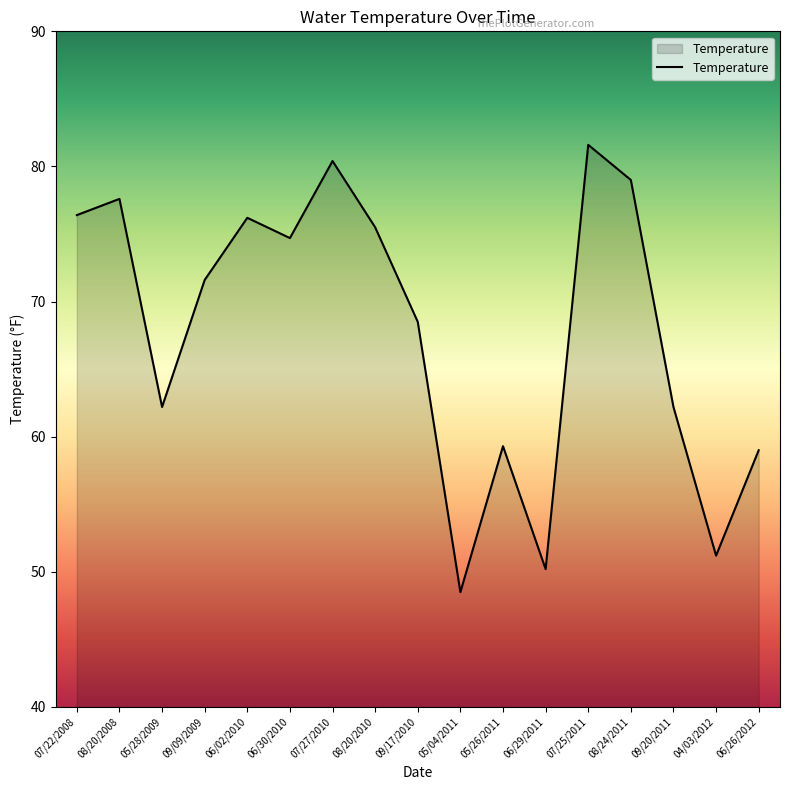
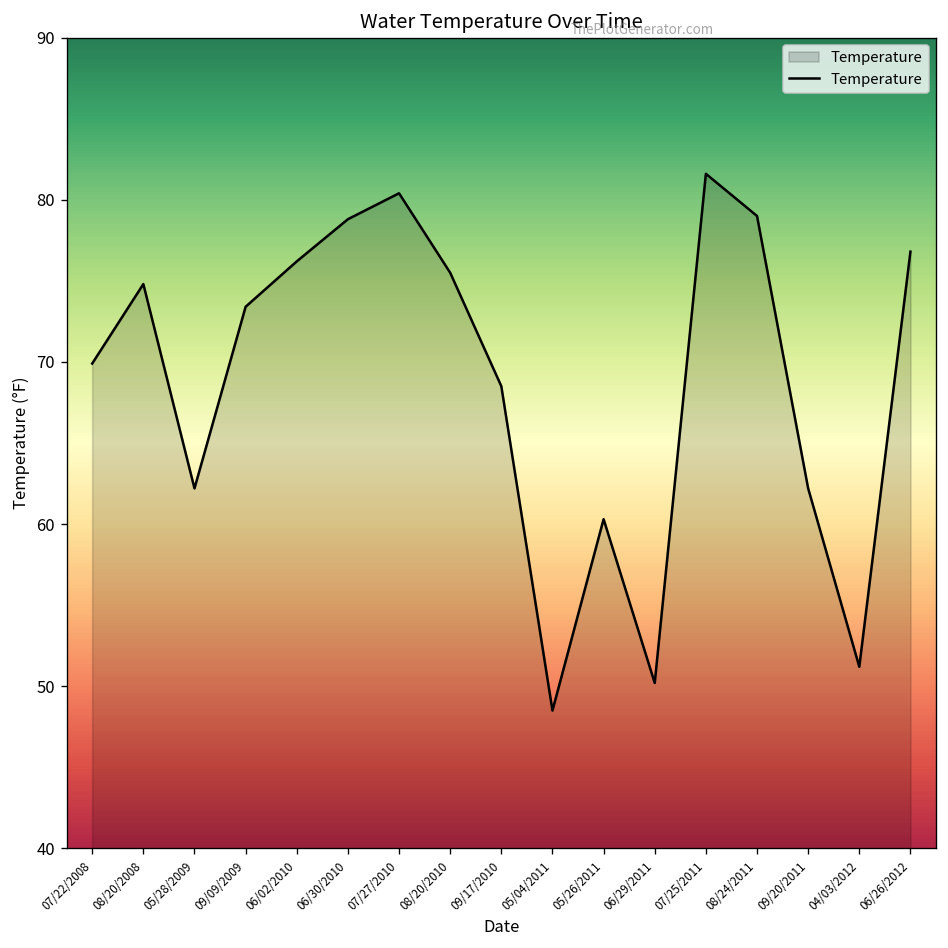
  {
-   "07/22/2008": 76.4,
-   "08/20/2008": 77.6,
+   "07/22/2008": 69.9,
+   "08/20/2008": 74.8,
    "05/28/2009": 62.2,
-   "09/09/2009": 71.6,
+   "09/09/2009": 73.4,
    "06/02/2010": 76.2,
-   "06/30/2010": 74.7,
+   "06/30/2010": 78.8,
    "07/27/2010": 80.4,
    "08/20/2010": 75.5,
    "09/17/2010": 68.5,
    "05/04/2011": 48.5,
-   "05/26/2011": 59.3,
+   "05/26/2011": 60.3,
    "06/29/2011": 50.2,
    "07/25/2011": 81.6,
    "08/24/2011": 79.0,
    "09/20/2011": 62.2,
    "04/03/2012": 51.2,
-   "06/26/2012": 59.0
+   "06/26/2012": 76.8
  }
